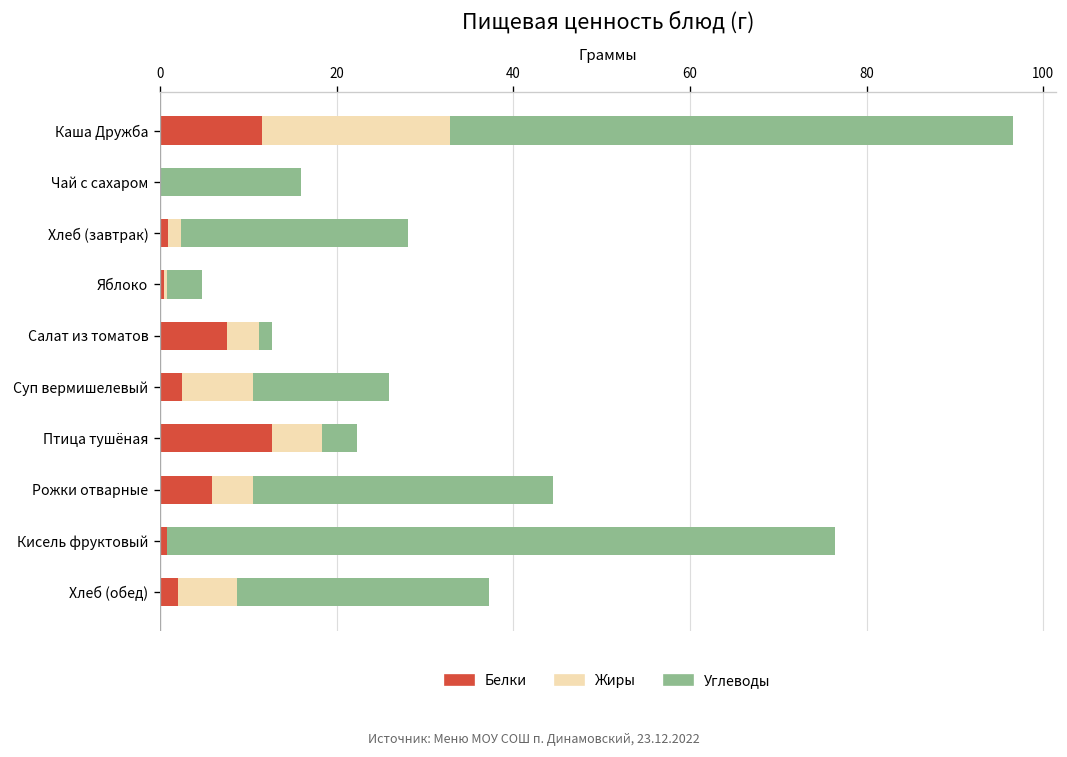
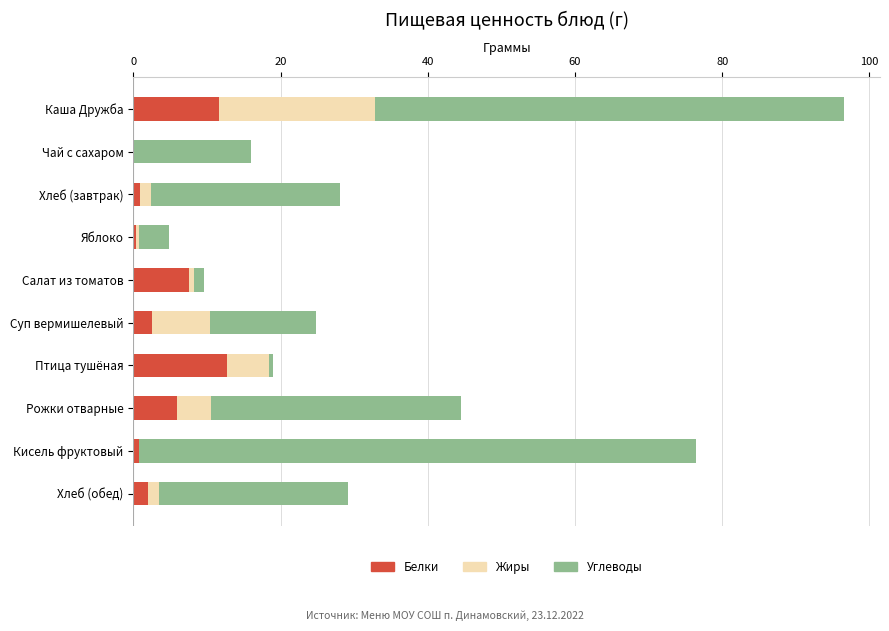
  {
    "Белки": {
      "Каша Дружба": 12,
      "Чай с сахаром": 0,
      "Хлеб (завтрак)": 1,
      "Яблоко": 0,
      "Салат из томатов": 8,
      "Суп вермишелевый": 3,
      "Птица тушёная": 13,
      "Рожки отварные": 6,
      "Кисель фруктовый": 1,
      "Хлеб (обед)": 2
    },
    "Жиры": {
      "Каша Дружба": 21,
      "Чай с сахаром": 0,
      "Хлеб (завтрак)": 1,
      "Яблоко": 0,
-     "Салат из томатов": 4,
+     "Салат из томатов": 1,
      "Суп вермишелевый": 8,
      "Птица тушёная": 6,
      "Рожки отварные": 5,
      "Кисель фруктовый": 0,
-     "Хлеб (обед)": 7
+     "Хлеб (обед)": 1
    },
    "Углеводы": {
      "Каша Дружба": 64,
      "Чай с сахаром": 16,
      "Хлеб (завтрак)": 26,
      "Яблоко": 4,
      "Салат из томатов": 1,
-     "Суп вермишелевый": 16,
-     "Птица тушёная": 4,
+     "Суп вермишелевый": 14,
+     "Птица тушёная": 1,
      "Рожки отварные": 34,
      "Кисель фруктовый": 76,
-     "Хлеб (обед)": 29
+     "Хлеб (обед)": 26
    }
  }
